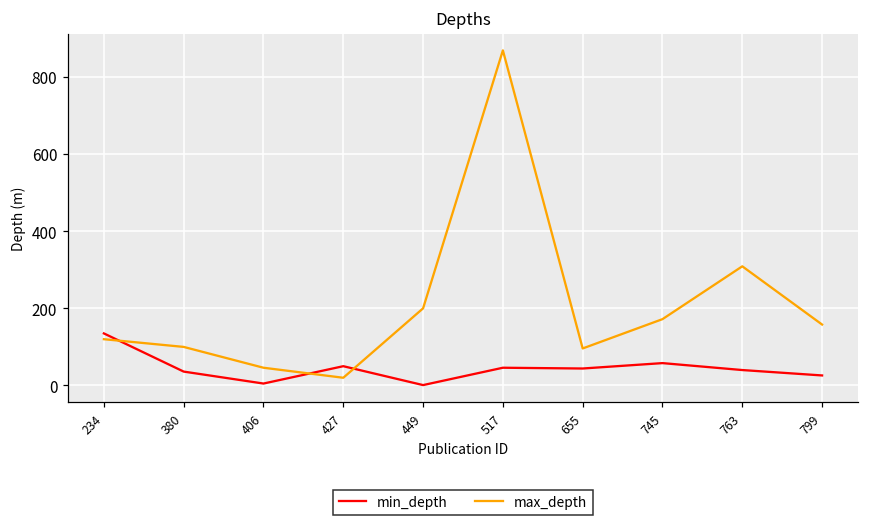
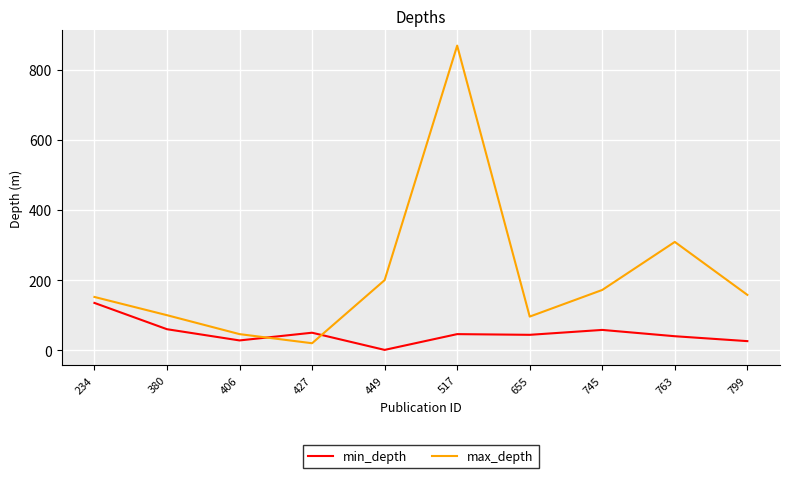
  {
    "min_depth": {
      "234": 140,
-     "380": 40,
-     "406": 10,
+     "380": 60,
+     "406": 30,
      "427": 50,
      "449": 0,
      "517": 50,
      "655": 40,
      "745": 60,
      "763": 40,
      "799": 30
    },
    "max_depth": {
-     "234": 120,
+     "234": 150,
      "380": 100,
      "406": 50,
      "427": 20,
      "449": 200,
      "517": 870,
      "655": 100,
      "745": 170,
      "763": 310,
      "799": 160
    }
  }
